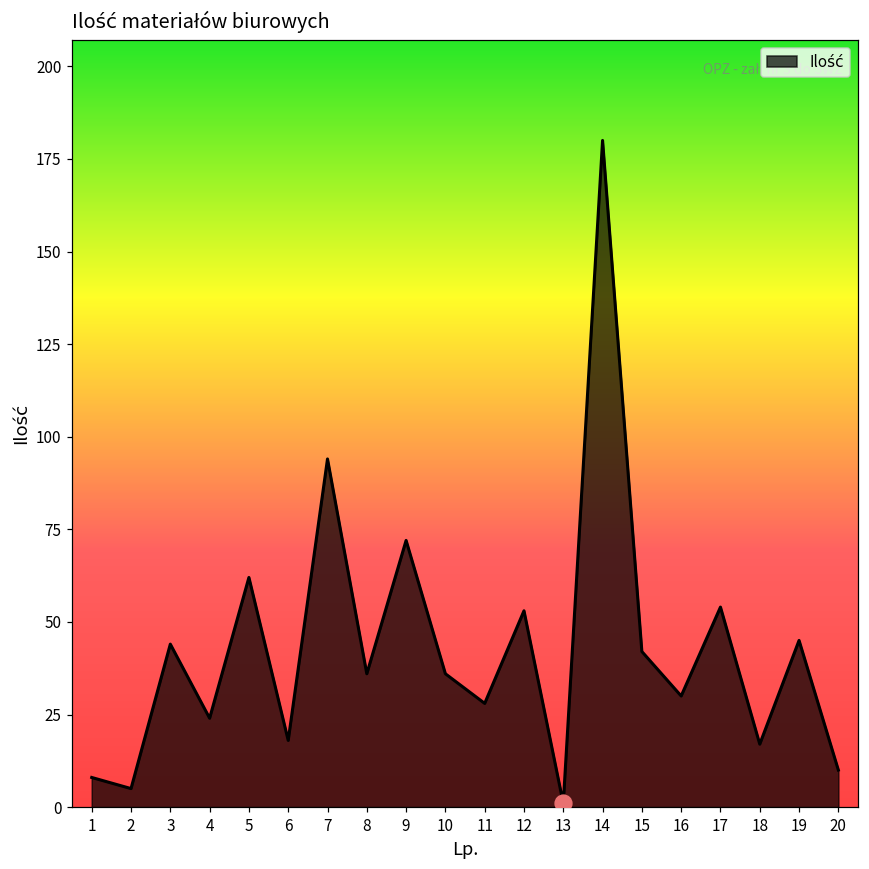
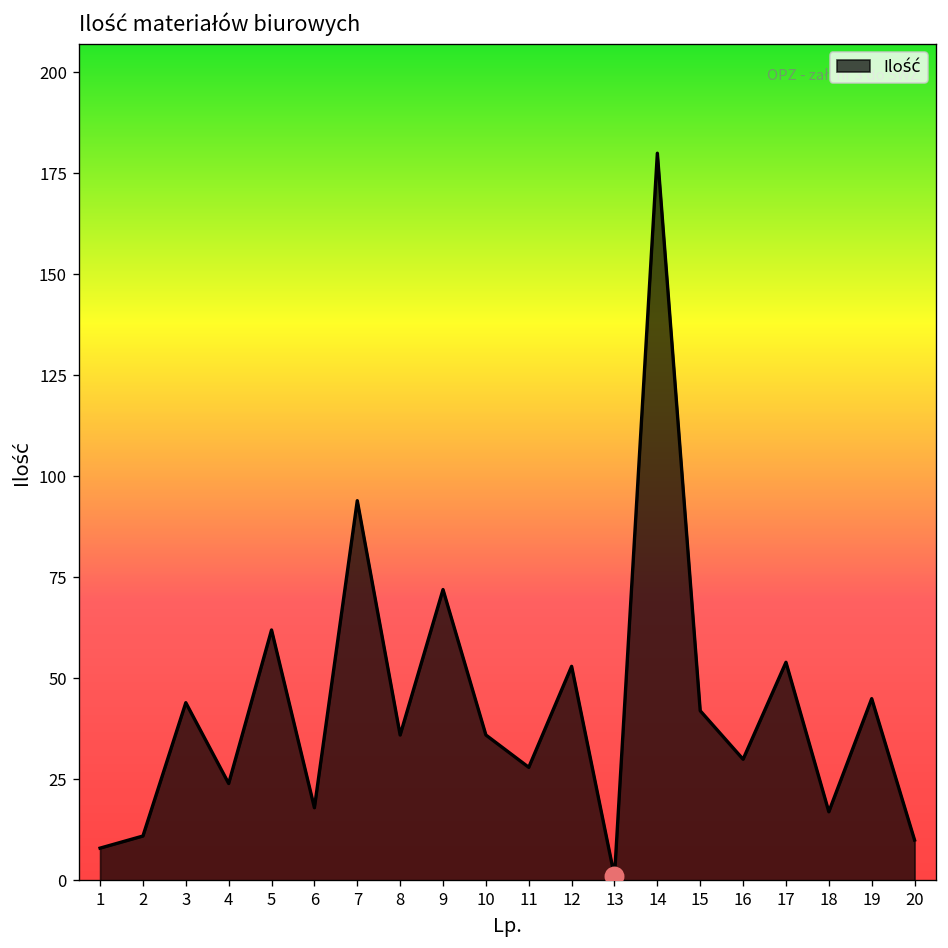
  {
    "Ilość": {
      "1": 8,
-     "2": 5,
+     "2": 11,
      "3": 44,
      "4": 24,
      "5": 62,
      "6": 18,
      "7": 94,
      "8": 36,
      "9": 72,
      "10": 36,
      "11": 28,
      "12": 53,
      "14": 180,
      "15": 42,
      "16": 30,
      "17": 54,
      "18": 17,
      "19": 45,
      "20": 10
    }
  }
